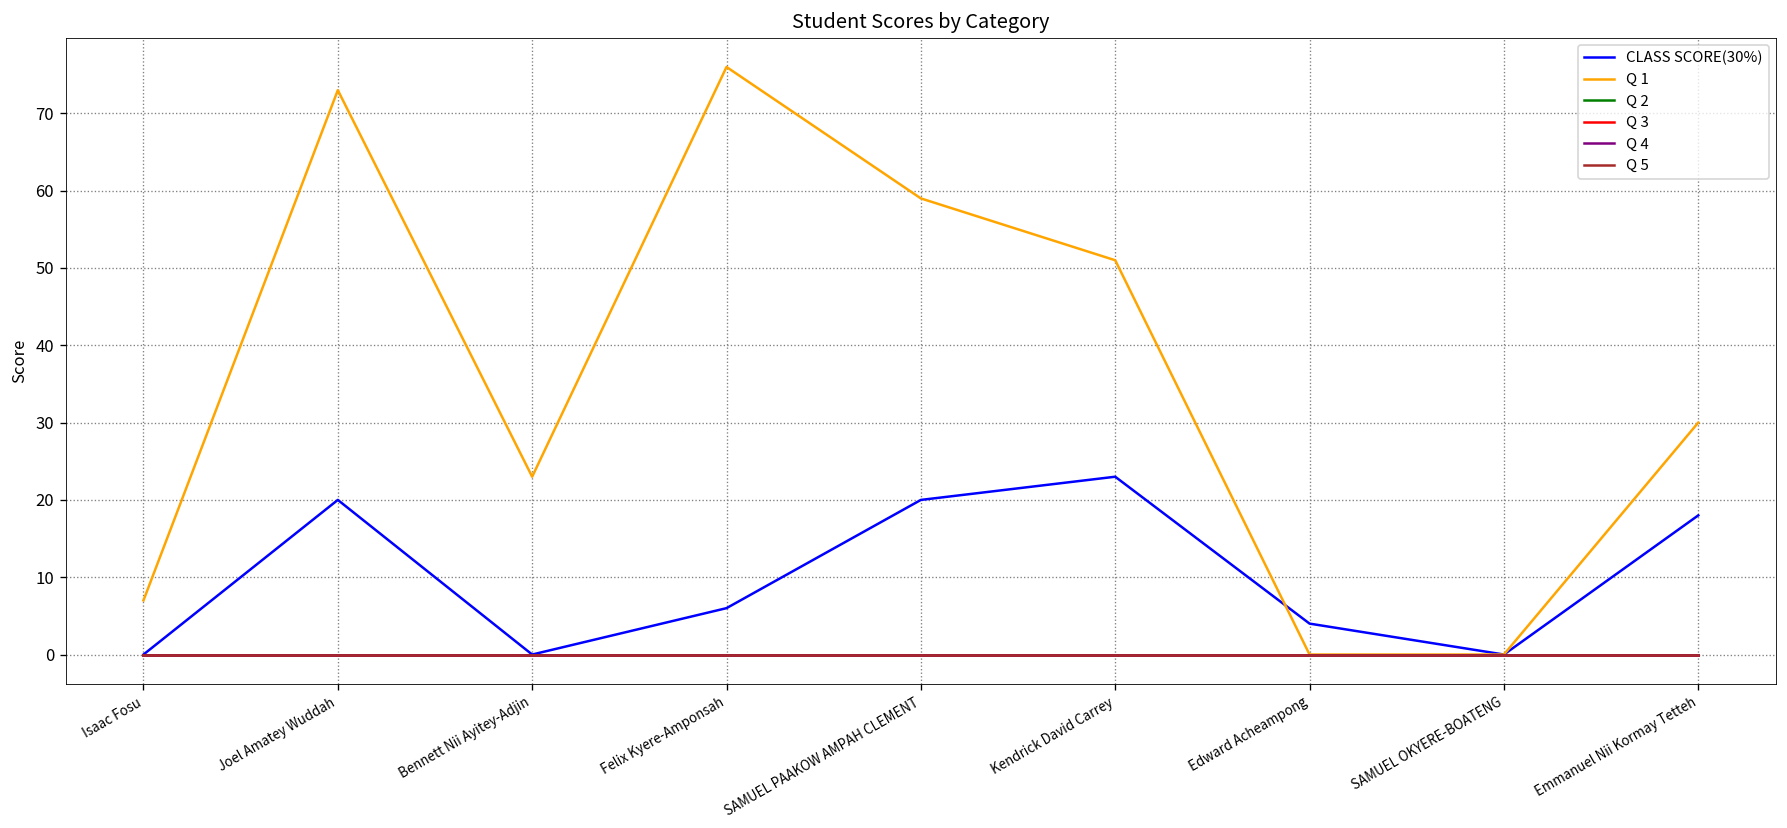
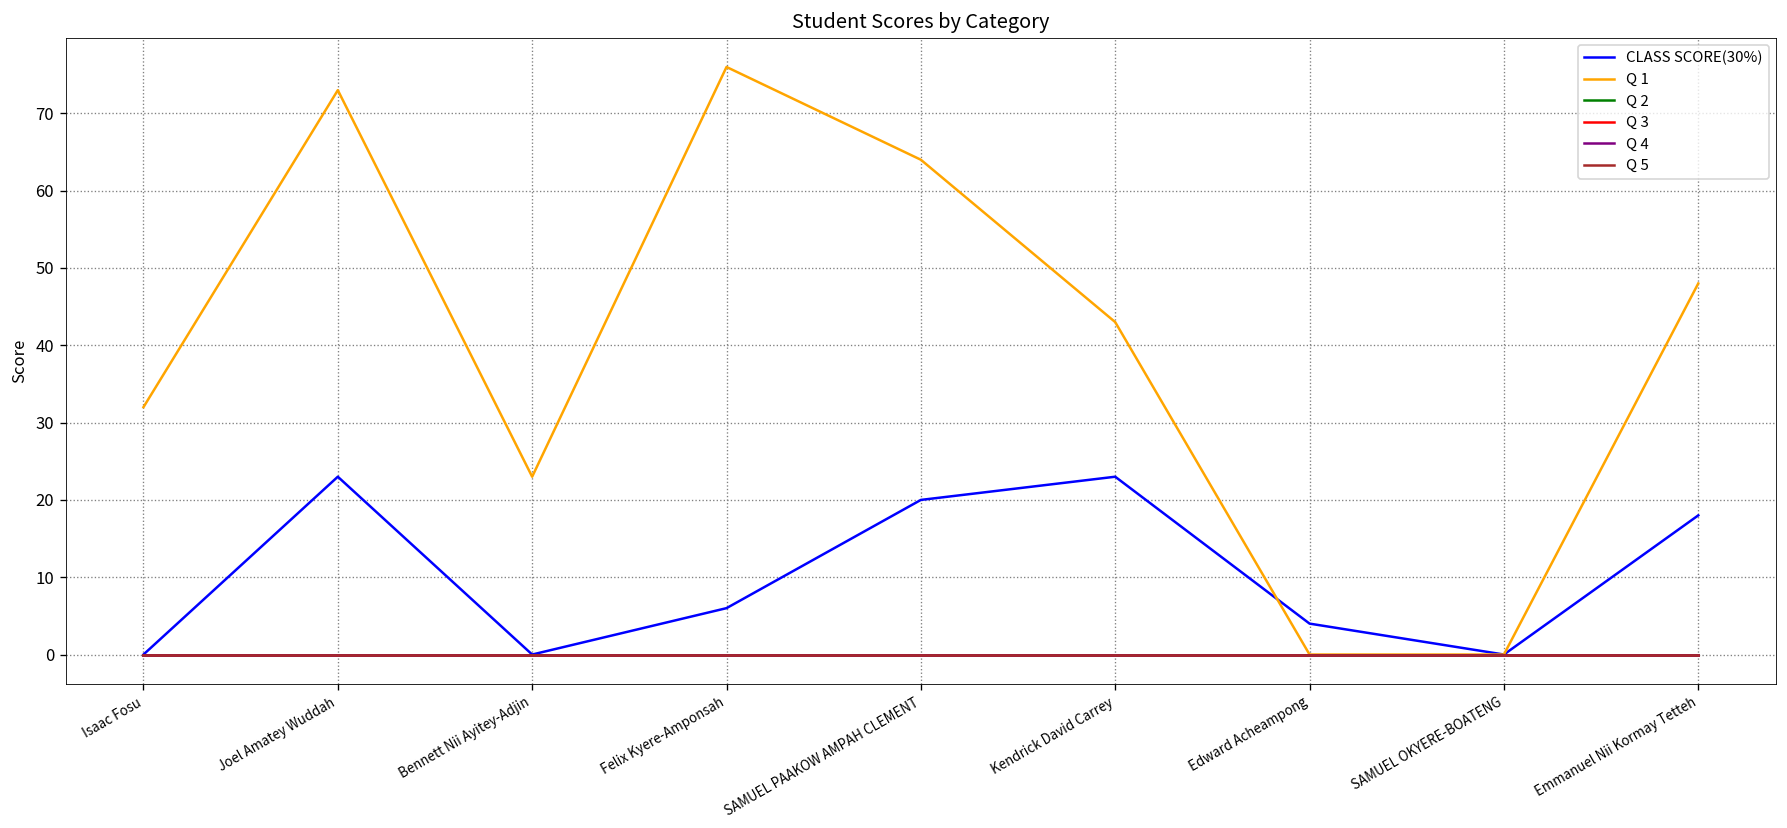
  {
    "CLASS SCORE(30%)": {
-     "Joel Amatey Wuddah": 20,
+     "Joel Amatey Wuddah": 23,
      "Felix Kyere-Amponsah": 6,
      "SAMUEL PAAKOW AMPAH CLEMENT": 20,
      "Kendrick David Carrey": 23,
      "Edward Acheampong": 4,
      "Emmanuel Nii Kormay Tetteh": 18
    },
    "Q 1": {
-     "Isaac Fosu": 7,
+     "Isaac Fosu": 32,
      "Joel Amatey Wuddah": 73,
      "Bennett Nii Ayitey-Adjin": 23,
      "Felix Kyere-Amponsah": 76,
-     "SAMUEL PAAKOW AMPAH CLEMENT": 59,
-     "Kendrick David Carrey": 51,
-     "Emmanuel Nii Kormay Tetteh": 30
+     "SAMUEL PAAKOW AMPAH CLEMENT": 64,
+     "Kendrick David Carrey": 43,
+     "Emmanuel Nii Kormay Tetteh": 48
    },
    "Q 5": {
      "Joel Amatey Wuddah": 0,
      "Felix Kyere-Amponsah": 0,
      "SAMUEL PAAKOW AMPAH CLEMENT": 0,
      "Kendrick David Carrey": 0,
      "Emmanuel Nii Kormay Tetteh": 0
    }
  }
